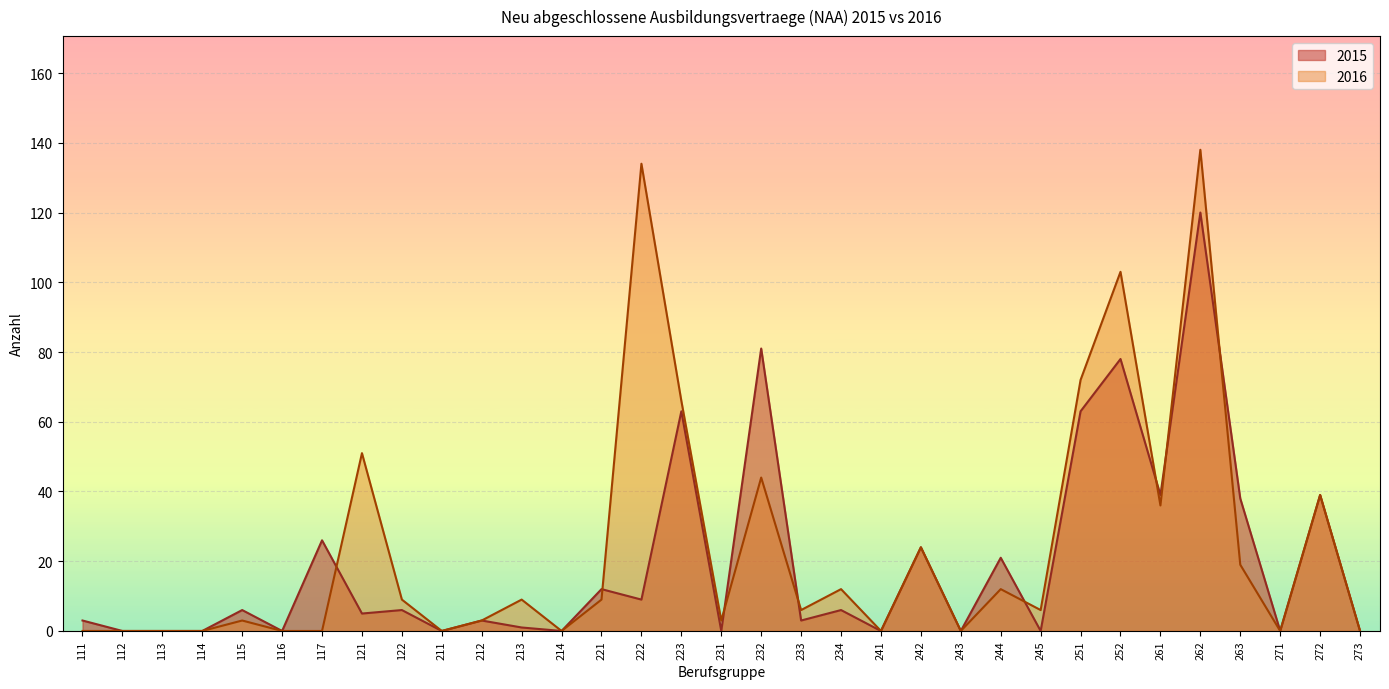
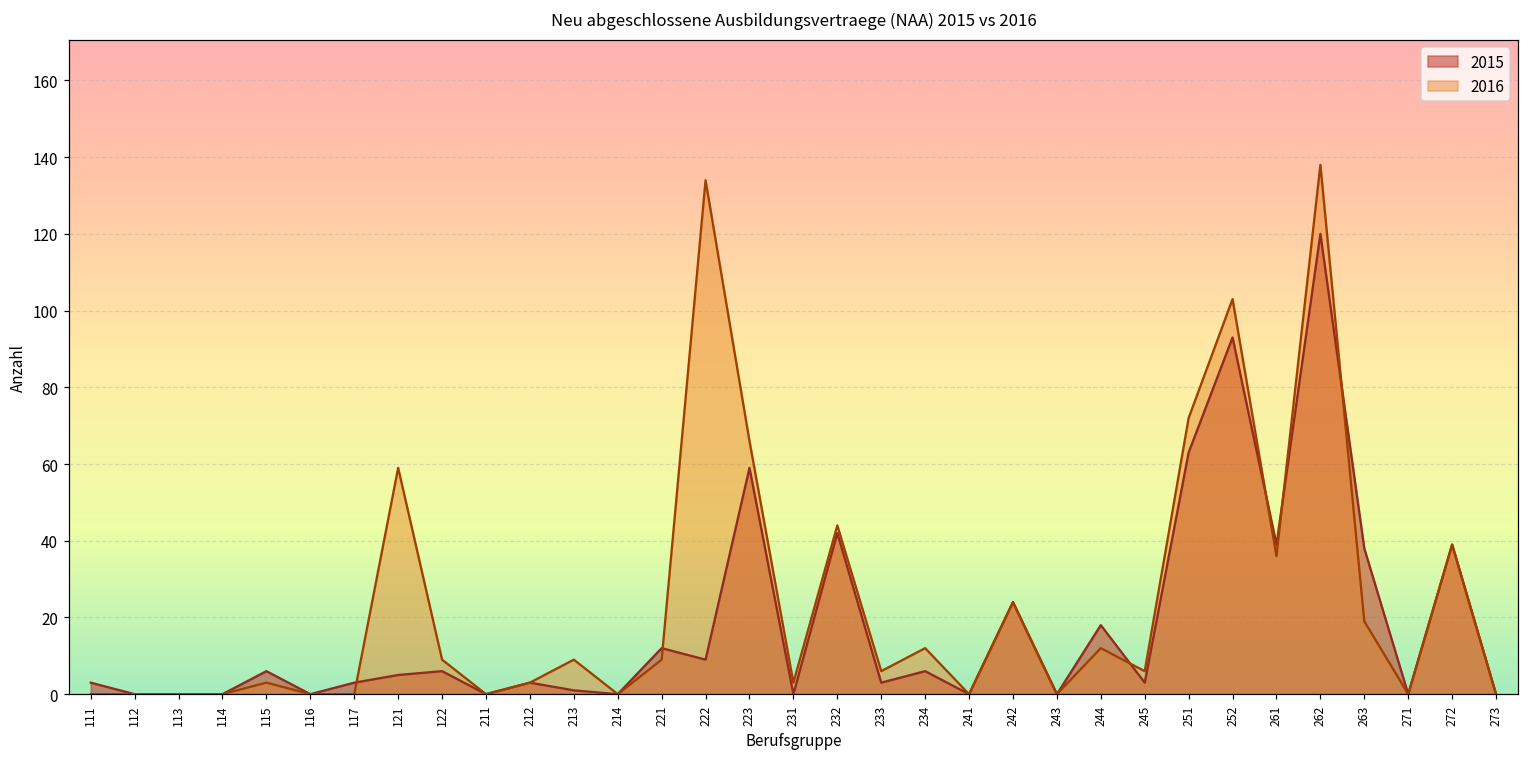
  {
    "2015": {
      "111": 3,
      "115": 6,
-     "117": 26,
+     "117": 3,
      "121": 5,
      "122": 6,
      "213": 1,
      "221": 12,
      "222": 9,
-     "223": 63,
+     "223": 59,
      "231": 0,
-     "232": 81,
+     "232": 42,
      "233": 3,
      "234": 6,
-     "244": 21,
-     "245": 0,
+     "244": 18,
+     "245": 3,
      "251": 63,
-     "252": 78,
+     "252": 93,
      "261": 39,
      "262": 120,
      "263": 38
    },
    "2016": {
      "111": 0,
      "115": 3,
      "117": 0,
-     "121": 51,
+     "121": 59,
      "122": 9,
      "213": 9,
      "221": 9,
      "222": 134,
      "223": 66,
      "231": 3,
      "232": 44,
      "233": 6,
      "234": 12,
      "244": 12,
      "245": 6,
      "251": 72,
      "252": 103,
      "261": 36,
      "262": 138,
      "263": 19
    }
  }
